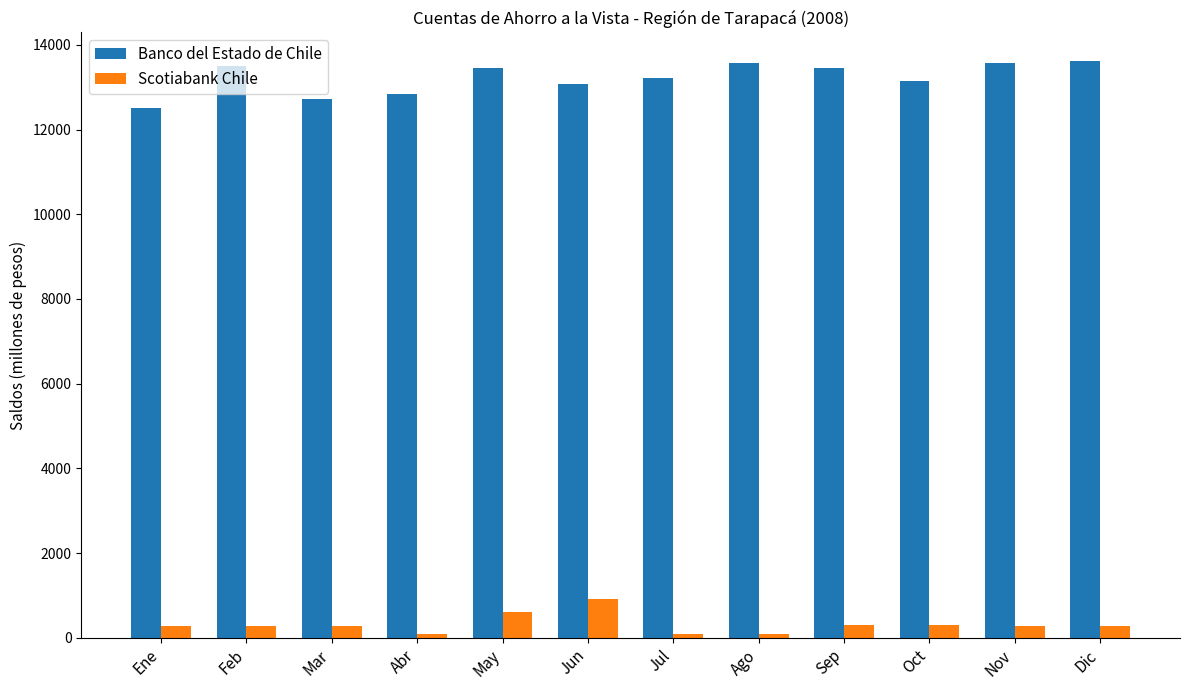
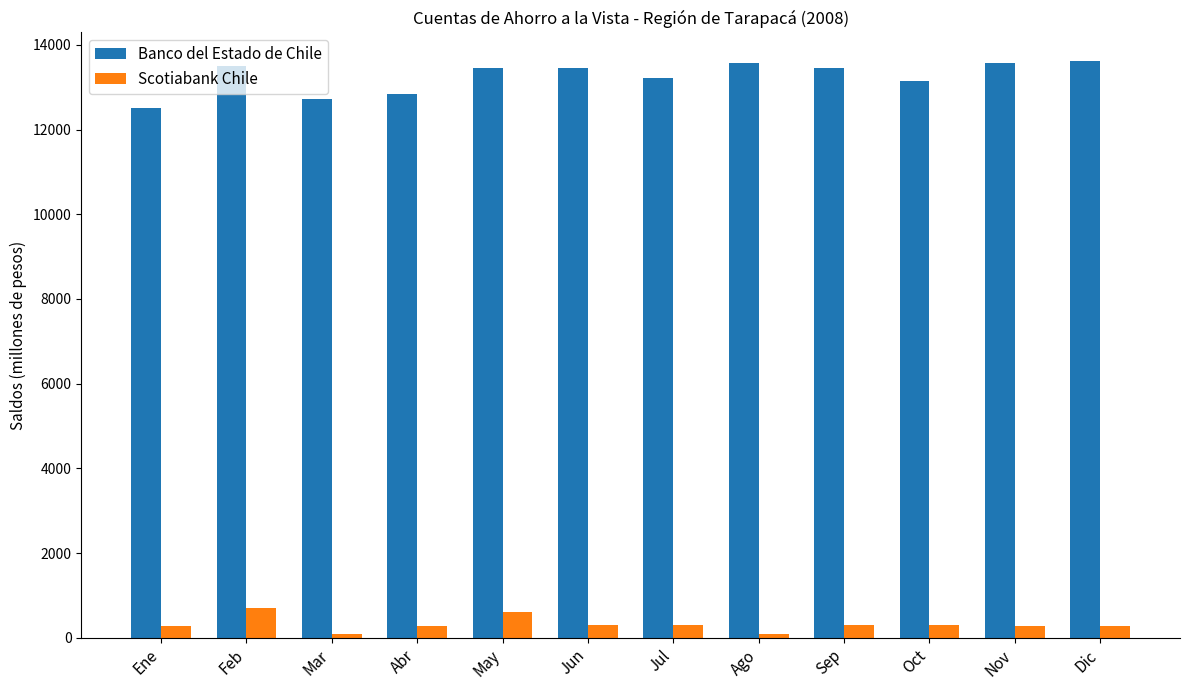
  {
    "Banco del Estado de Chile": {
      "Ene": 12500,
      "Mar": 12700,
      "Abr": 12800,
      "May": 13500,
-     "Jun": 13100,
+     "Jun": 13400,
      "Jul": 13200,
      "Ago": 13600,
      "Sep": 13500,
      "Oct": 13200,
      "Nov": 13600,
      "Dic": 13600
    },
    "Scotiabank Chile": {
      "Ene": 300,
-     "Feb": 300,
-     "Mar": 300,
-     "Abr": 100,
+     "Feb": 700,
+     "Mar": 100,
+     "Abr": 300,
      "May": 600,
-     "Jun": 900,
-     "Jul": 100,
+     "Jun": 300,
+     "Jul": 300,
      "Ago": 100,
      "Sep": 300,
      "Oct": 300,
      "Nov": 300,
      "Dic": 300
    }
  }
